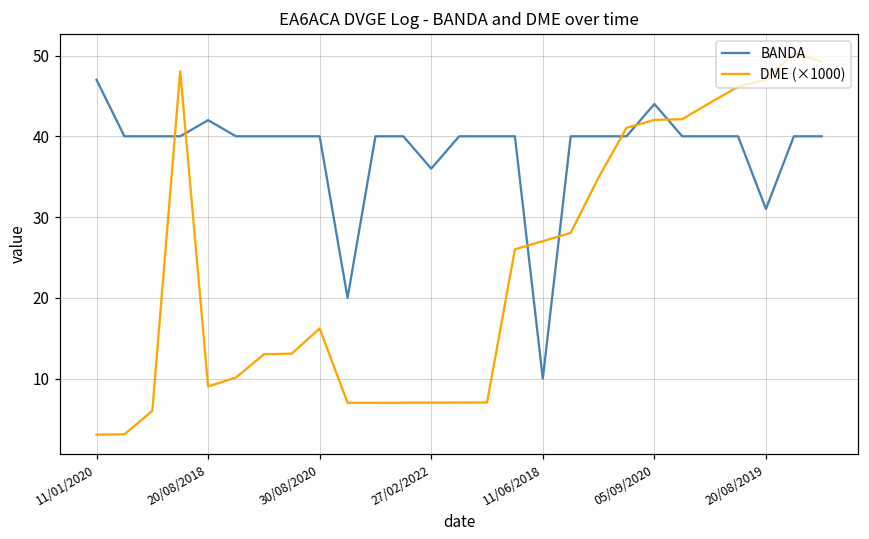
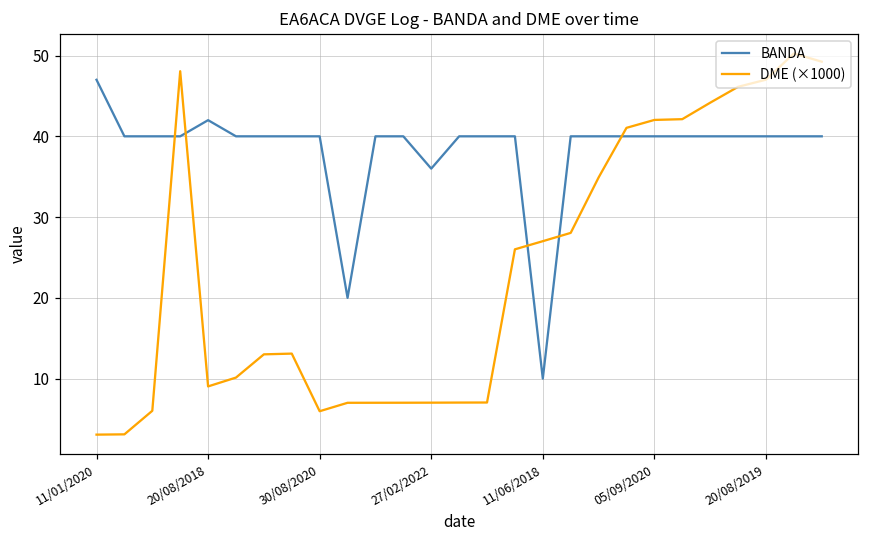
  {
    "BANDA": {
      "11/01/2020": 47,
      "20/08/2018": 42,
      "30/08/2020": 40,
      "27/02/2022": 36,
      "11/06/2018": 10,
-     "05/09/2020": 44,
-     "20/08/2019": 31
+     "05/09/2020": 40,
+     "20/08/2019": 40
    },
    "DME (×1000)": {
      "11/01/2020": 3,
      "20/08/2018": 9,
-     "30/08/2020": 16,
+     "30/08/2020": 6,
      "27/02/2022": 7,
      "11/06/2018": 27,
      "05/09/2020": 42
    }
  }
